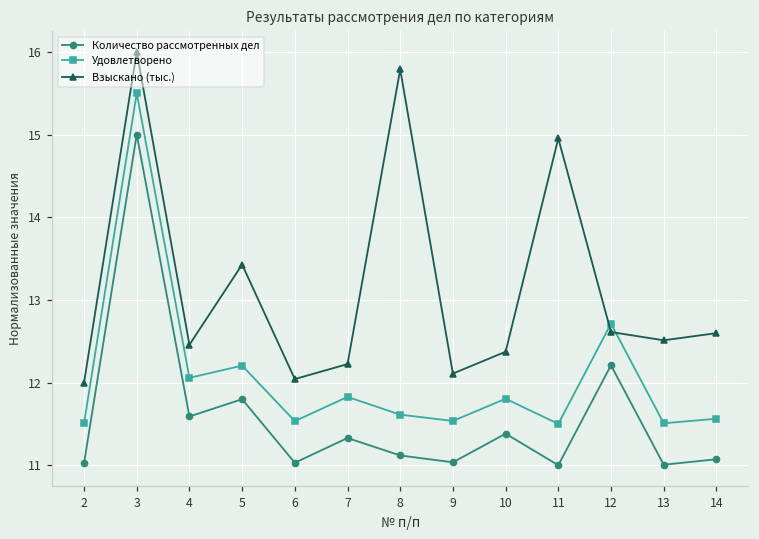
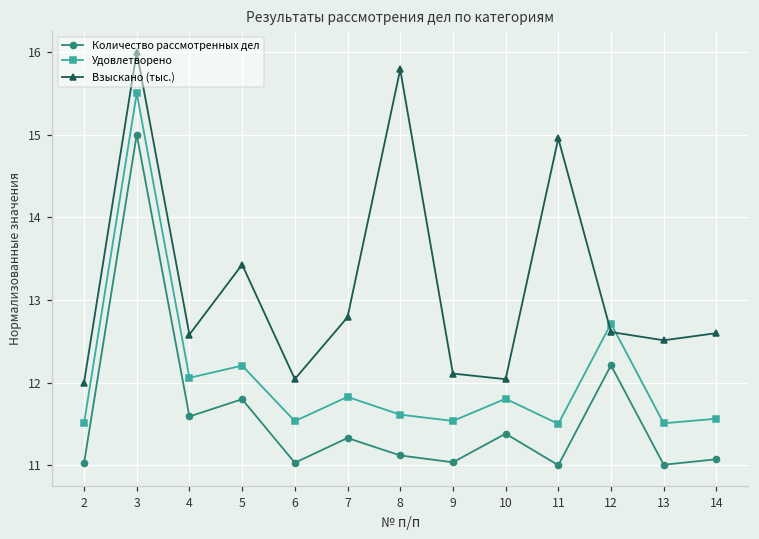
  {
    "Взыскано (тыс.)": {
      "2": 12.0,
-     "4": 12.5,
+     "4": 12.6,
      "5": 13.4,
      "6": 12.0,
-     "7": 12.2,
+     "7": 12.8,
      "8": 15.8,
      "9": 12.1,
-     "10": 12.4,
+     "10": 12.0,
      "11": 15.0,
      "12": 12.6,
      "13": 12.5,
      "14": 12.6
    }
  }
